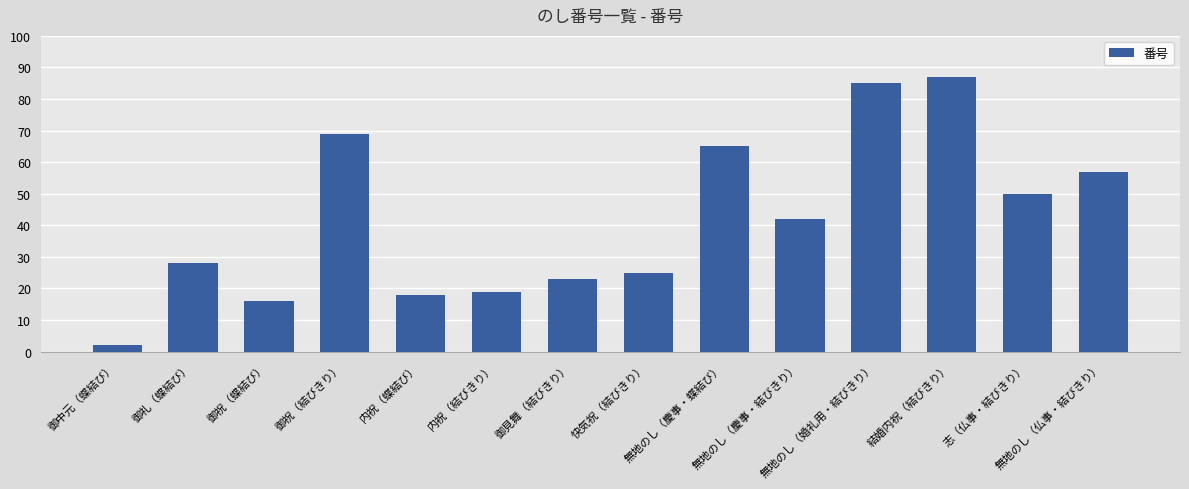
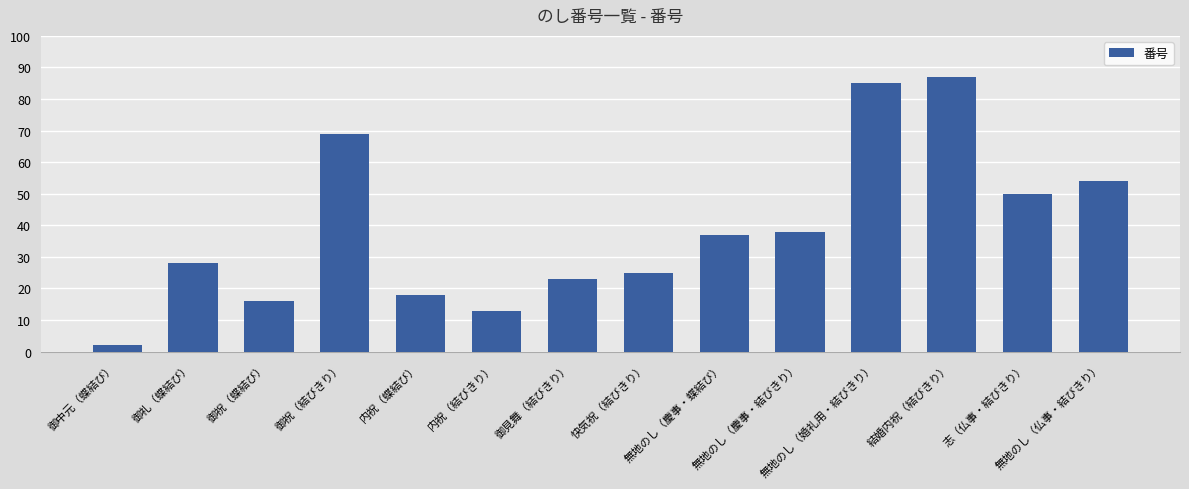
  {
    "御中元（蝶結び）": 2,
    "御礼（蝶結び）": 28,
    "御祝（蝶結び）": 16,
    "御祝（結びきり）": 69,
    "内祝（蝶結び）": 18,
-   "内祝（結びきり）": 19,
+   "内祝（結びきり）": 13,
    "御見舞（結びきり）": 23,
    "快気祝（結びきり）": 25,
-   "無地のし（慶事・蝶結び）": 65,
-   "無地のし（慶事・結びきり）": 42,
+   "無地のし（慶事・蝶結び）": 37,
+   "無地のし（慶事・結びきり）": 38,
    "無地のし（婚礼用・結びきり）": 85,
    "結婚内祝（結びきり）": 87,
    "志（仏事・結びきり）": 50,
-   "無地のし（仏事・結びきり）": 57
+   "無地のし（仏事・結びきり）": 54
  }
